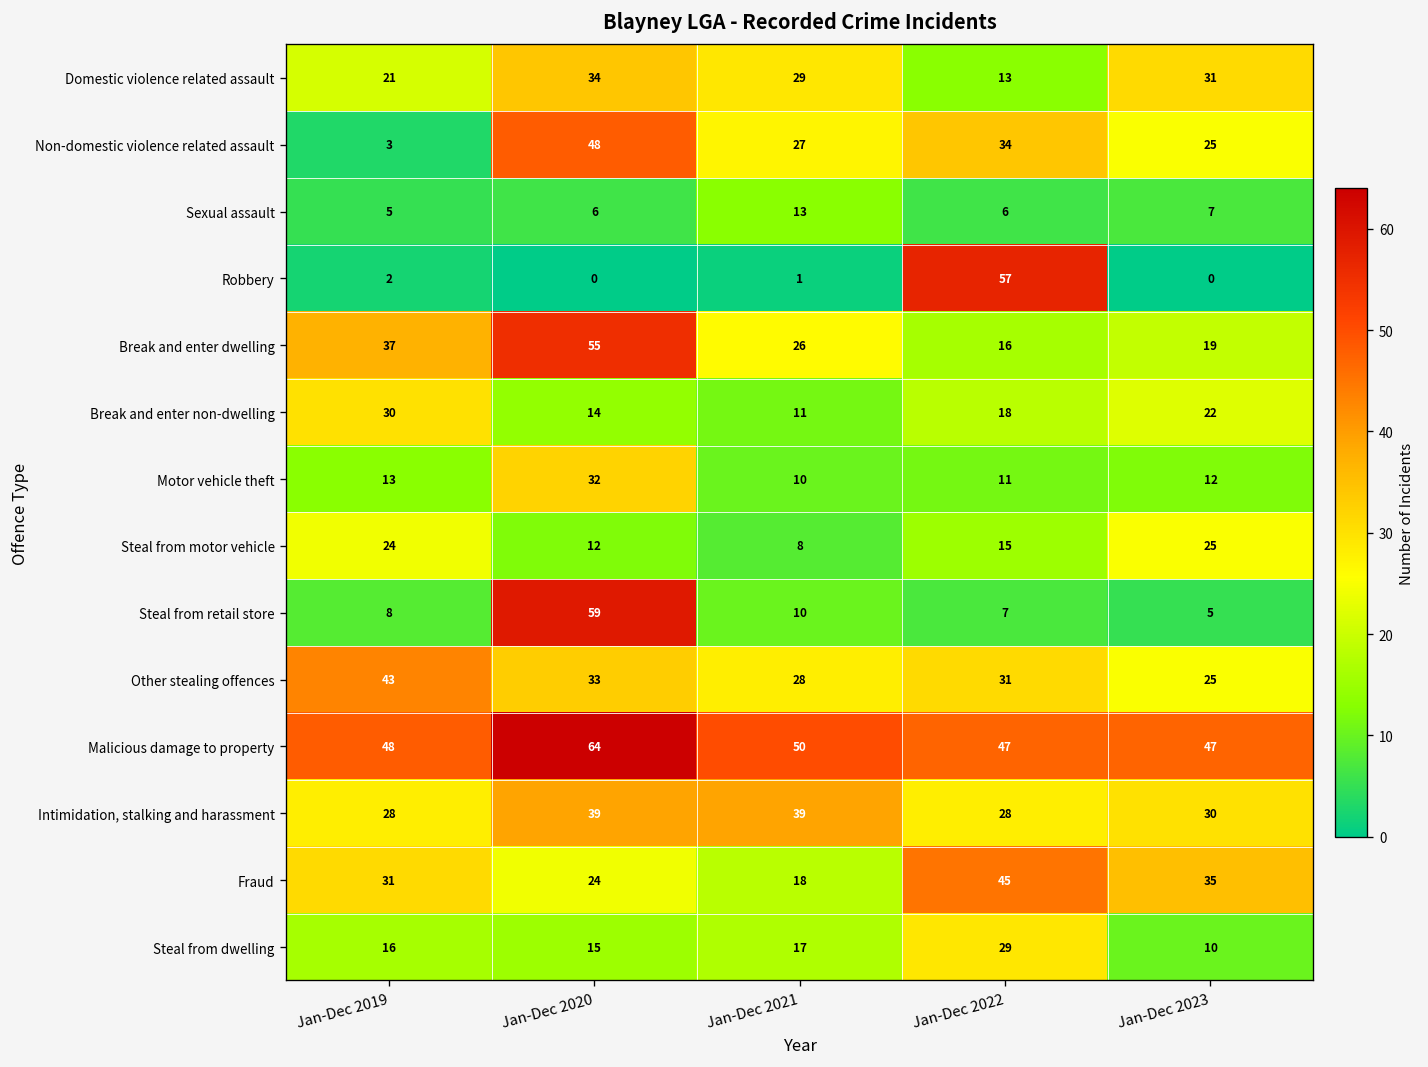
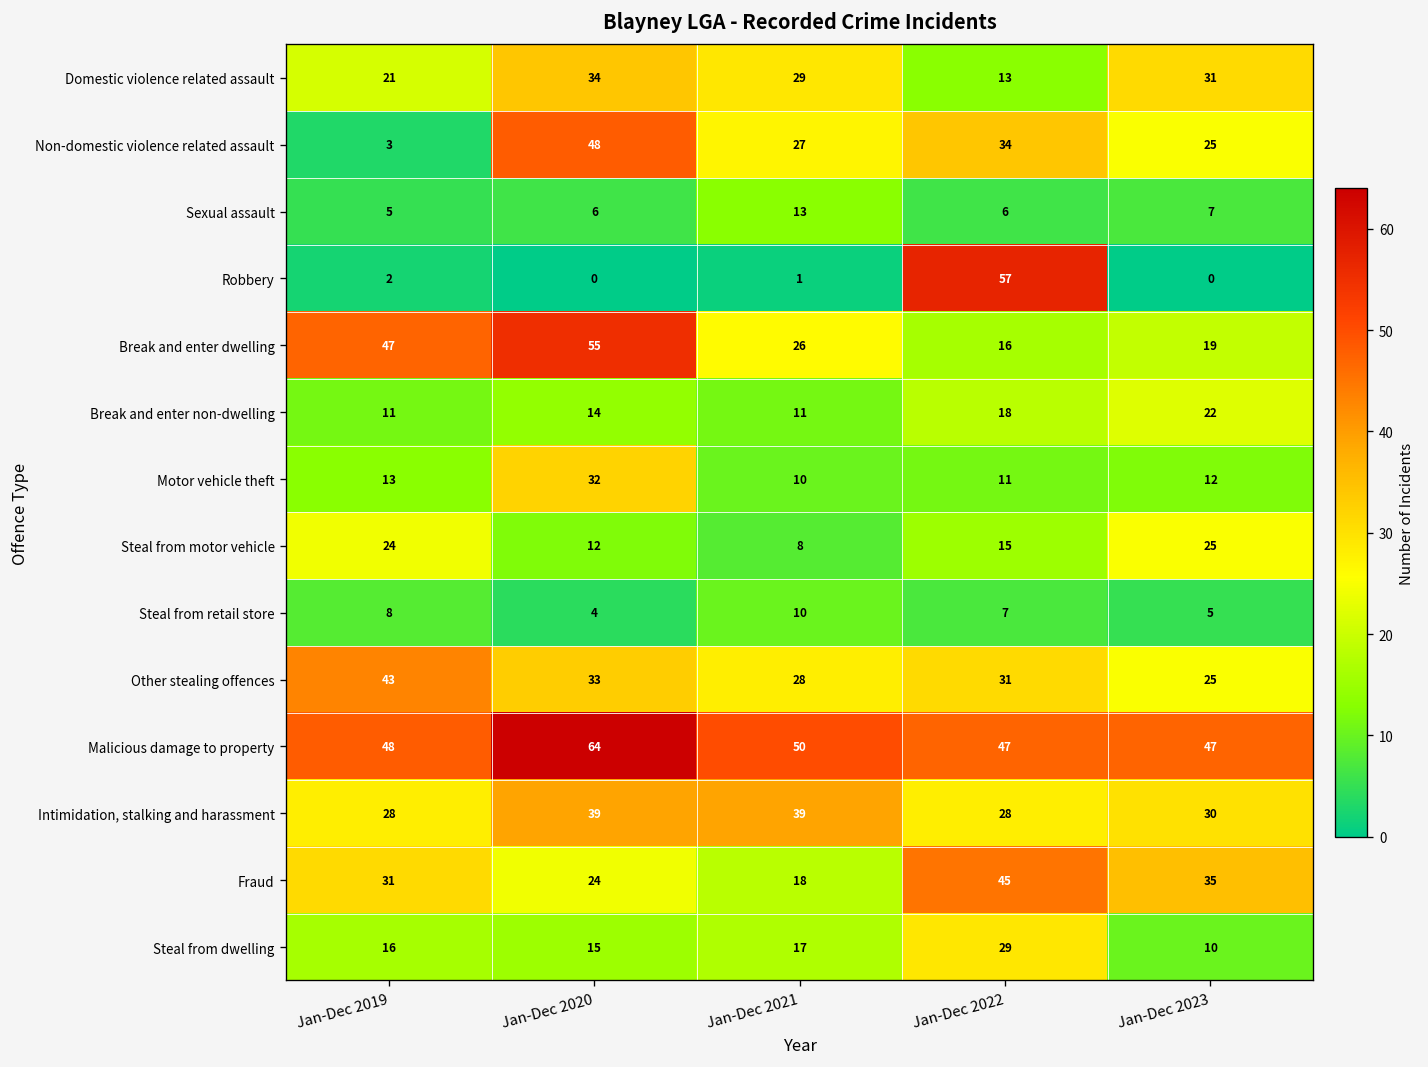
  {
    "Domestic violence related assault": {
      "Jan-Dec 2019": 21,
      "Jan-Dec 2020": 34,
      "Jan-Dec 2021": 29,
      "Jan-Dec 2022": 13,
      "Jan-Dec 2023": 31
    },
    "Non-domestic violence related assault": {
      "Jan-Dec 2019": 3,
      "Jan-Dec 2020": 48,
      "Jan-Dec 2021": 27,
      "Jan-Dec 2022": 34,
      "Jan-Dec 2023": 25
    },
    "Sexual assault": {
      "Jan-Dec 2019": 5,
      "Jan-Dec 2020": 6,
      "Jan-Dec 2021": 13,
      "Jan-Dec 2022": 6,
      "Jan-Dec 2023": 7
    },
    "Robbery": {
      "Jan-Dec 2019": 2,
      "Jan-Dec 2020": 0,
      "Jan-Dec 2021": 1,
      "Jan-Dec 2022": 57,
      "Jan-Dec 2023": 0
    },
    "Break and enter dwelling": {
-     "Jan-Dec 2019": 37,
+     "Jan-Dec 2019": 47,
      "Jan-Dec 2020": 55,
      "Jan-Dec 2021": 26,
      "Jan-Dec 2022": 16,
      "Jan-Dec 2023": 19
    },
    "Break and enter non-dwelling": {
-     "Jan-Dec 2019": 30,
+     "Jan-Dec 2019": 11,
      "Jan-Dec 2020": 14,
      "Jan-Dec 2021": 11,
      "Jan-Dec 2022": 18,
      "Jan-Dec 2023": 22
    },
    "Motor vehicle theft": {
      "Jan-Dec 2019": 13,
      "Jan-Dec 2020": 32,
      "Jan-Dec 2021": 10,
      "Jan-Dec 2022": 11,
      "Jan-Dec 2023": 12
    },
    "Steal from motor vehicle": {
      "Jan-Dec 2019": 24,
      "Jan-Dec 2020": 12,
      "Jan-Dec 2021": 8,
      "Jan-Dec 2022": 15,
      "Jan-Dec 2023": 25
    },
    "Steal from retail store": {
      "Jan-Dec 2019": 8,
-     "Jan-Dec 2020": 59,
+     "Jan-Dec 2020": 4,
      "Jan-Dec 2021": 10,
      "Jan-Dec 2022": 7,
      "Jan-Dec 2023": 5
    },
    "Other stealing offences": {
      "Jan-Dec 2019": 43,
      "Jan-Dec 2020": 33,
      "Jan-Dec 2021": 28,
      "Jan-Dec 2022": 31,
      "Jan-Dec 2023": 25
    },
    "Malicious damage to property": {
      "Jan-Dec 2019": 48,
      "Jan-Dec 2020": 64,
      "Jan-Dec 2021": 50,
      "Jan-Dec 2022": 47,
      "Jan-Dec 2023": 47
    },
    "Intimidation, stalking and harassment": {
      "Jan-Dec 2019": 28,
      "Jan-Dec 2020": 39,
      "Jan-Dec 2021": 39,
      "Jan-Dec 2022": 28,
      "Jan-Dec 2023": 30
    },
    "Fraud": {
      "Jan-Dec 2019": 31,
      "Jan-Dec 2020": 24,
      "Jan-Dec 2021": 18,
      "Jan-Dec 2022": 45,
      "Jan-Dec 2023": 35
    },
    "Steal from dwelling": {
      "Jan-Dec 2019": 16,
      "Jan-Dec 2020": 15,
      "Jan-Dec 2021": 17,
      "Jan-Dec 2022": 29,
      "Jan-Dec 2023": 10
    }
  }
